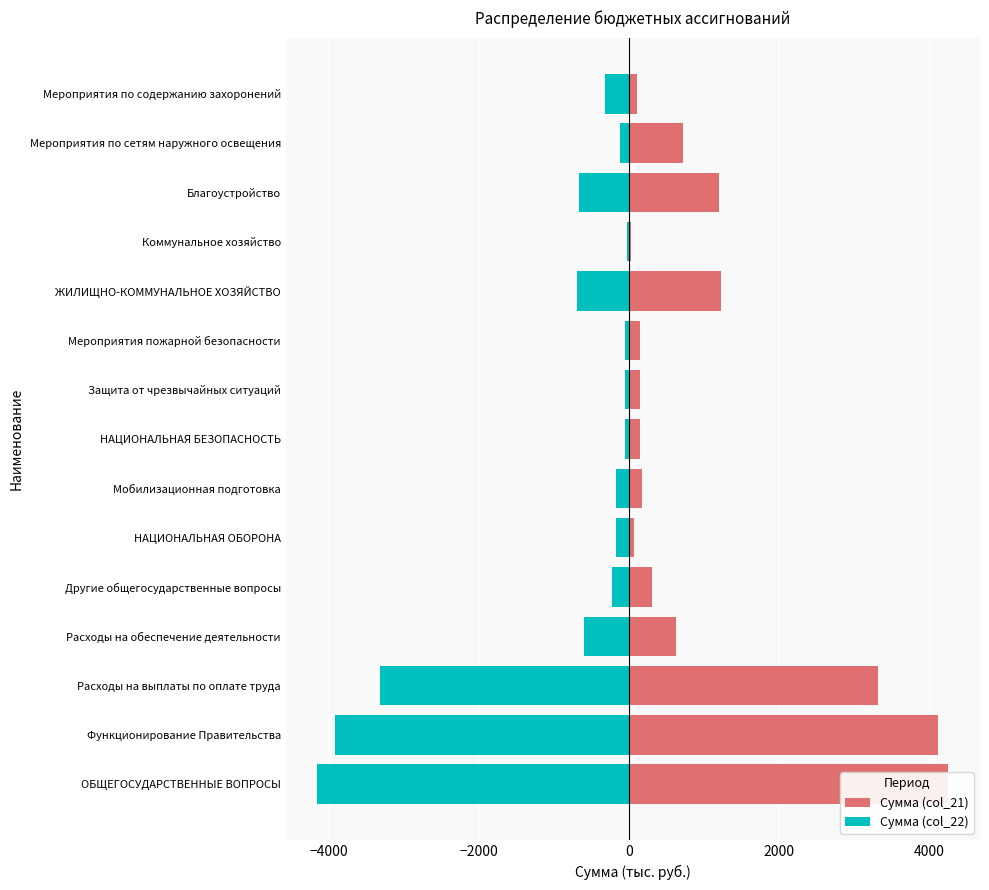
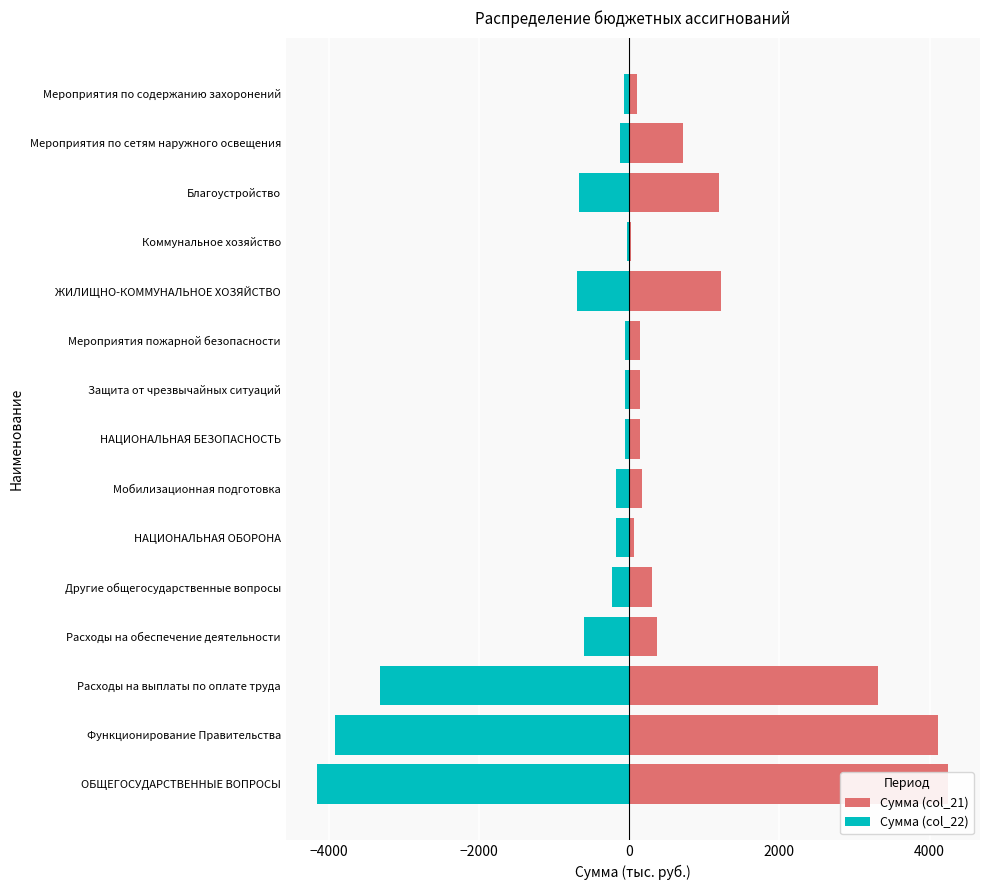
  {
    "Сумма (col_21)": {
      "Мероприятия по содержанию захоронений": 100,
      "Мероприятия по сетям наружного освещения": 700,
      "Благоустройство": 1200,
      "ЖИЛИЩНО-КОММУНАЛЬНОЕ ХОЗЯЙСТВО": 1200,
      "Мероприятия пожарной безопасности": 100,
      "Защита от чрезвычайных ситуаций": 100,
      "НАЦИОНАЛЬНАЯ БЕЗОПАСНОСТЬ": 100,
      "Мобилизационная подготовка": 200,
      "НАЦИОНАЛЬНАЯ ОБОРОНА": 100,
      "Другие общегосударственные вопросы": 300,
-     "Расходы на обеспечение деятельности": 600,
+     "Расходы на обеспечение деятельности": 400,
      "Расходы на выплаты по оплате труда": 3300,
      "Функционирование Правительства": 4100
    },
    "Сумма (col_22)": {
-     "Мероприятия по содержанию захоронений": -300,
+     "Мероприятия по содержанию захоронений": -100,
      "Мероприятия по сетям наружного освещения": -100,
      "Благоустройство": -700,
      "ЖИЛИЩНО-КОММУНАЛЬНОЕ ХОЗЯЙСТВО": -700,
      "Мероприятия пожарной безопасности": -100,
      "Защита от чрезвычайных ситуаций": -100,
      "НАЦИОНАЛЬНАЯ БЕЗОПАСНОСТЬ": -100,
      "Мобилизационная подготовка": -200,
      "НАЦИОНАЛЬНАЯ ОБОРОНА": -200,
      "Другие общегосударственные вопросы": -200,
      "Расходы на обеспечение деятельности": -600,
      "Расходы на выплаты по оплате труда": -3300,
      "Функционирование Правительства": -3900,
      "ОБЩЕГОСУДАРСТВЕННЫЕ ВОПРОСЫ": -4200
    }
  }
